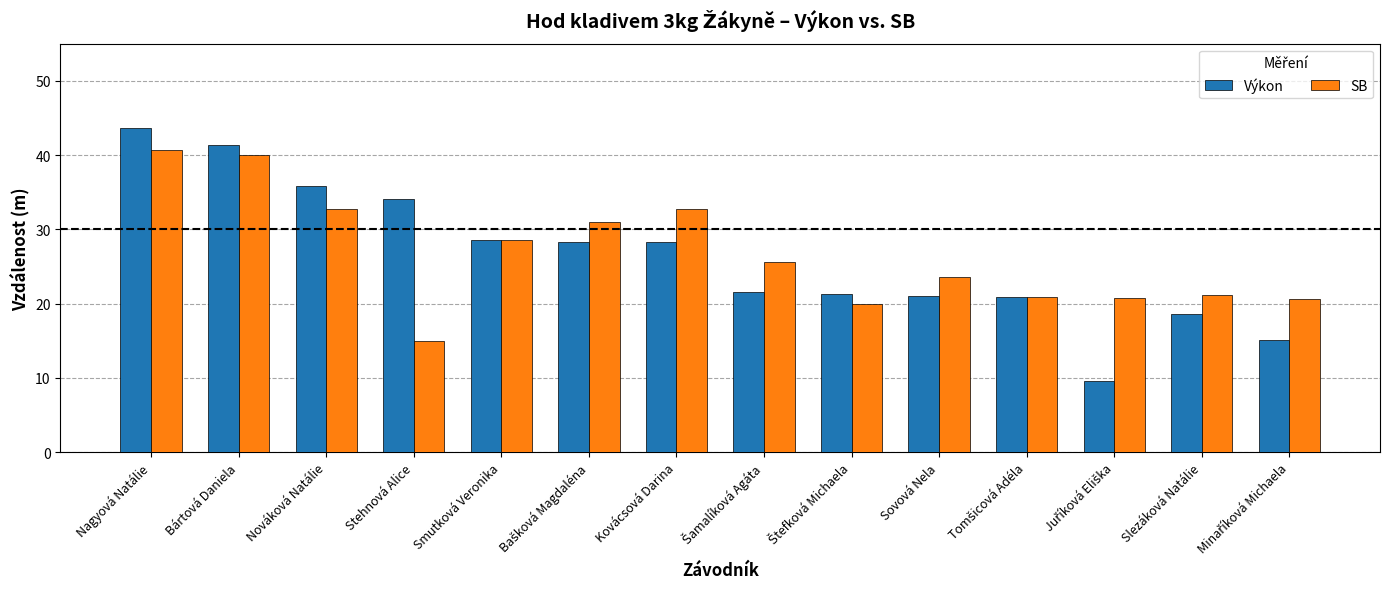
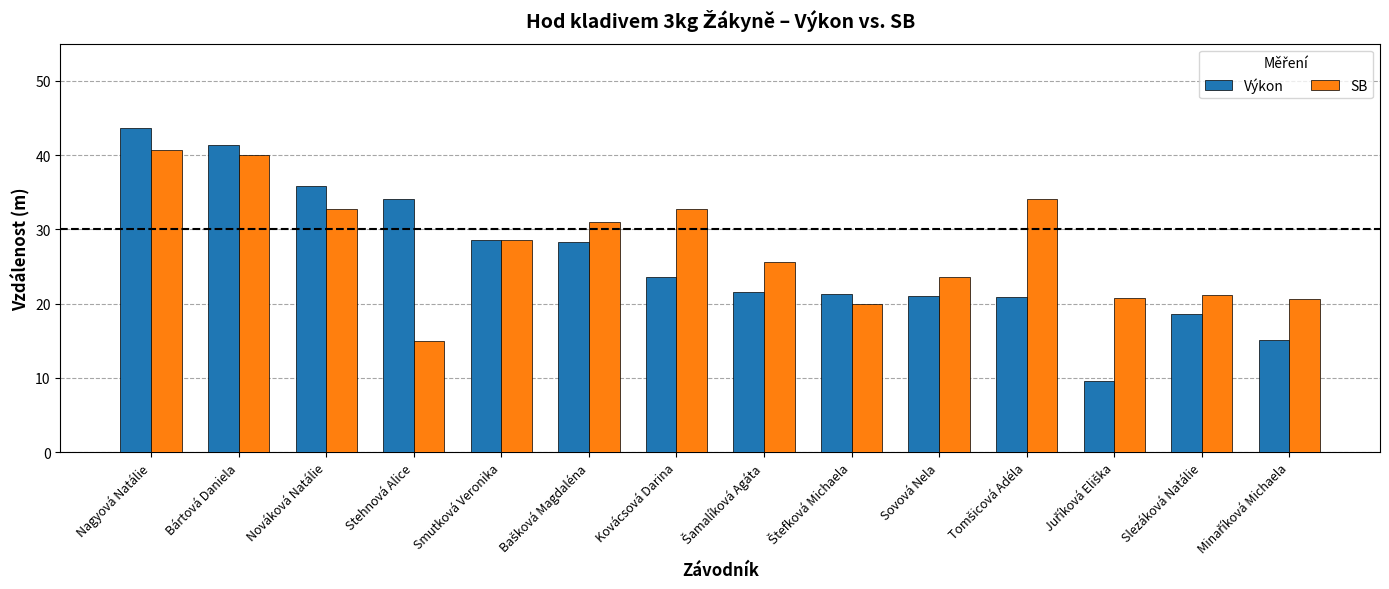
  {
    "Výkon": {
      "Nagyová Natálie": 44,
      "Bártová Daniela": 41,
      "Nováková Natálie": 36,
      "Stehnová Alice": 34,
      "Smutková Veronika": 29,
      "Bašková Magdaléna": 28,
-     "Kovácsová Darina": 28,
+     "Kovácsová Darina": 24,
      "Šamalíková Agáta": 22,
      "Štefková Michaela": 21,
      "Sovová Nela": 21,
      "Tomšicová Adéla": 21,
      "Juříková Eliška": 10,
      "Slezáková Natálie": 19,
      "Minaříková Michaela": 15
    },
    "SB": {
      "Nagyová Natálie": 41,
      "Bártová Daniela": 40,
      "Nováková Natálie": 33,
      "Stehnová Alice": 15,
      "Smutková Veronika": 29,
      "Bašková Magdaléna": 31,
      "Kovácsová Darina": 33,
      "Šamalíková Agáta": 26,
      "Štefková Michaela": 20,
      "Sovová Nela": 24,
-     "Tomšicová Adéla": 21,
+     "Tomšicová Adéla": 34,
      "Juříková Eliška": 21,
      "Slezáková Natálie": 21,
      "Minaříková Michaela": 21
    }
  }
